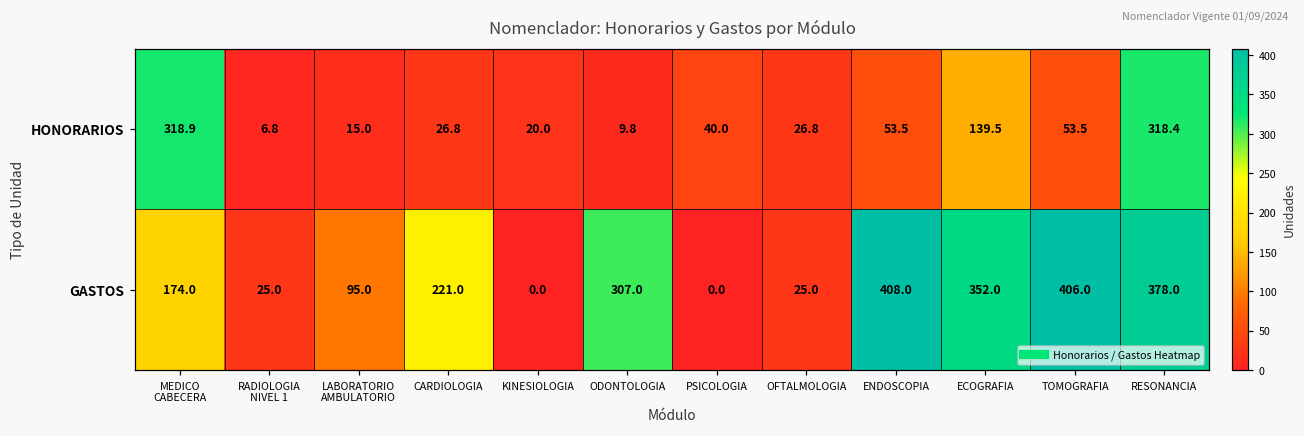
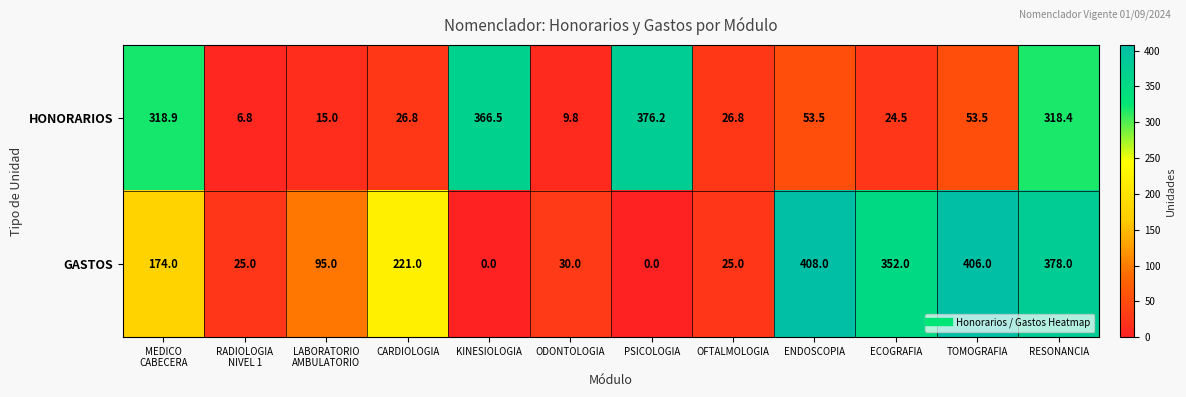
  {
    "HONORARIOS": {
      "MEDICO CABECERA": 318.9,
      "RADIOLOGIA NIVEL 1": 6.8,
      "LABORATORIO AMBULATORIO": 15.0,
      "CARDIOLOGIA": 26.8,
-     "KINESIOLOGIA": 20.0,
+     "KINESIOLOGIA": 366.5,
      "ODONTOLOGIA": 9.8,
-     "PSICOLOGIA": 40.0,
+     "PSICOLOGIA": 376.2,
      "OFTALMOLOGIA": 26.8,
      "ENDOSCOPIA": 53.5,
-     "ECOGRAFIA": 139.5,
+     "ECOGRAFIA": 24.5,
      "TOMOGRAFIA": 53.5,
      "RESONANCIA": 318.4
    },
    "GASTOS": {
      "MEDICO CABECERA": 174.0,
      "RADIOLOGIA NIVEL 1": 25.0,
      "LABORATORIO AMBULATORIO": 95.0,
      "CARDIOLOGIA": 221.0,
      "KINESIOLOGIA": 0.0,
-     "ODONTOLOGIA": 307.0,
+     "ODONTOLOGIA": 30.0,
      "PSICOLOGIA": 0.0,
      "OFTALMOLOGIA": 25.0,
      "ENDOSCOPIA": 408.0,
      "ECOGRAFIA": 352.0,
      "TOMOGRAFIA": 406.0,
      "RESONANCIA": 378.0
    }
  }
